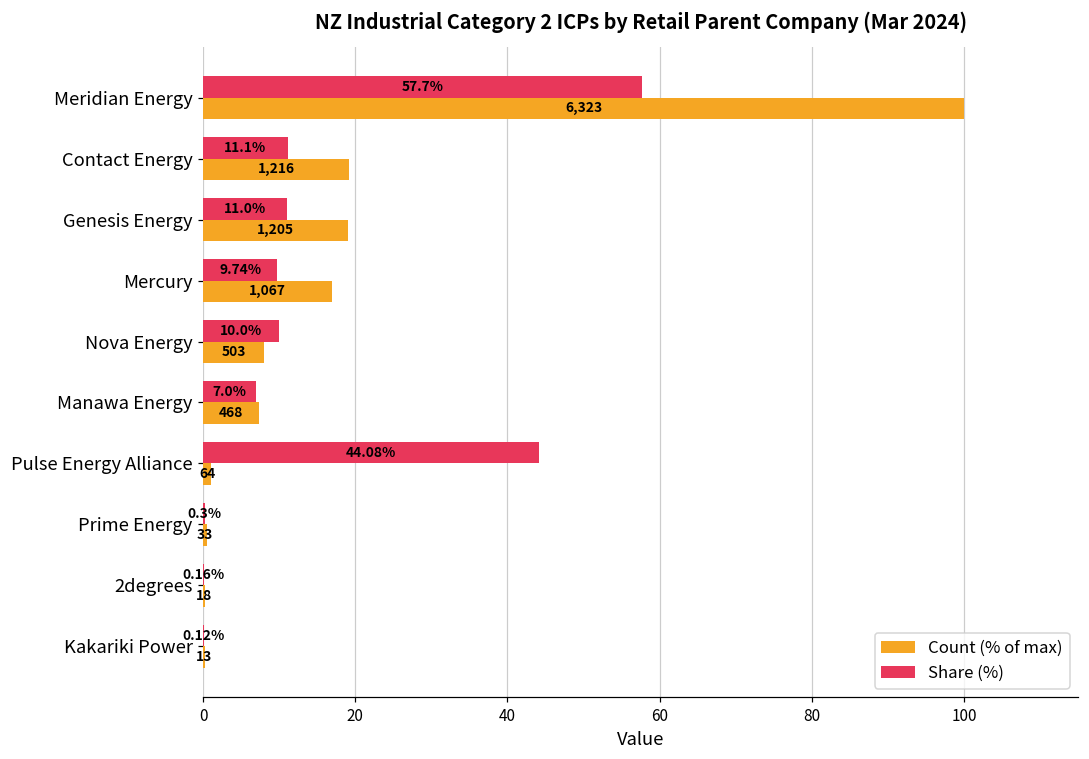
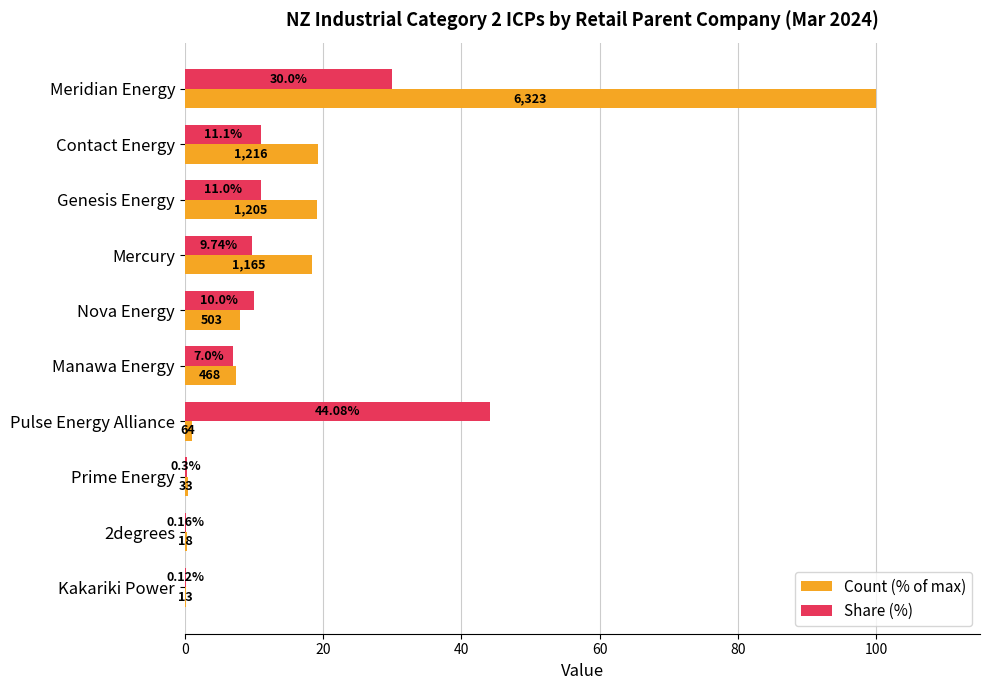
  {
    "Count (% of max)": {
-     "Mercury": "1,067"
+     "Mercury": "1,165"
    },
    "Share (%)": {
-     "Meridian Energy": "57.7%",
+     "Meridian Energy": "30.0%",
      "Contact Energy": "11.1%",
      "Genesis Energy": "11.0%",
      "Mercury": "9.74%",
      "Nova Energy": "10.0%",
      "Manawa Energy": "7.0%",
      "Pulse Energy Alliance": "44.08%",
      "Prime Energy": "0.3%",
      "2degrees": "0.16%",
      "Kakariki Power": "0.12%"
    }
  }
